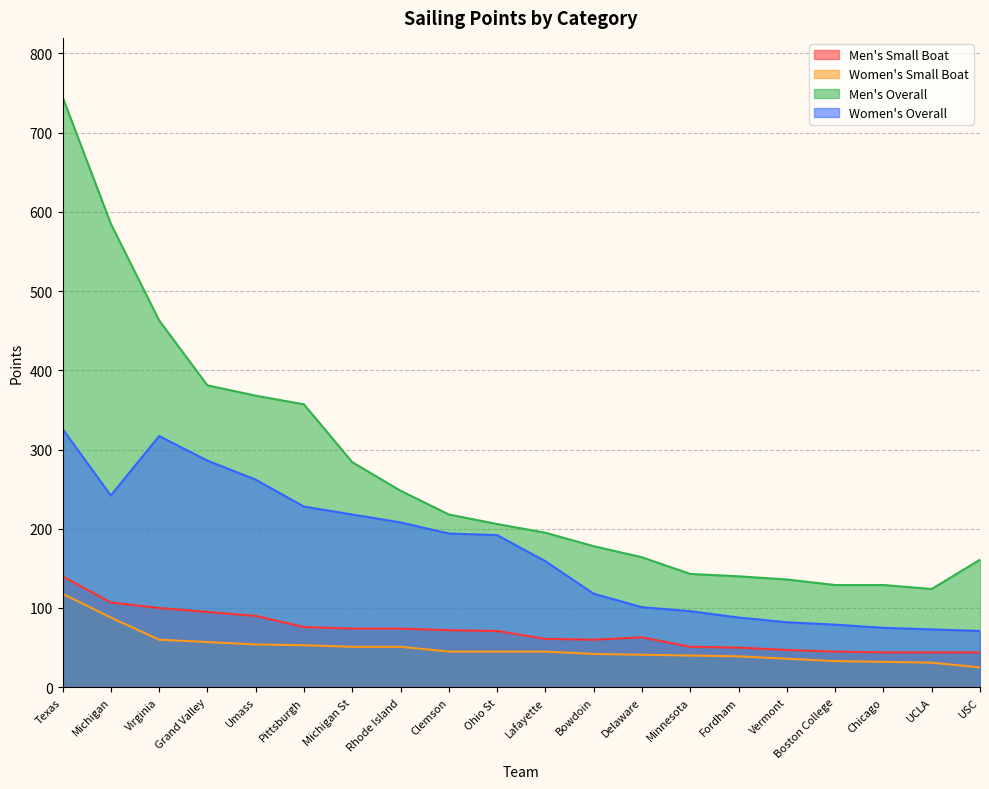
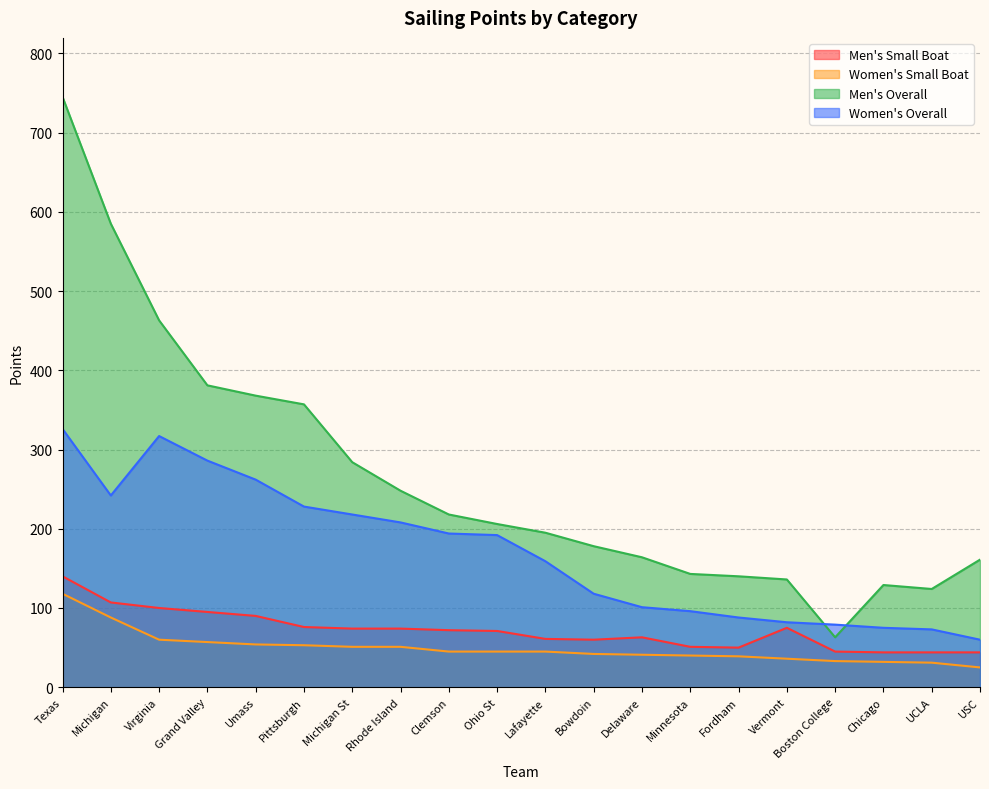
  {
    "Men's Small Boat": {
      "Texas": 140,
      "Michigan": 110,
      "Virginia": 100,
      "Grand Valley": 100,
      "Umass": 90,
      "Pittsburgh": 80,
      "Michigan St": 70,
      "Rhode Island": 70,
      "Clemson": 70,
      "Ohio St": 70,
      "Lafayette": 60,
      "Bowdoin": 60,
      "Delaware": 60,
      "Minnesota": 50,
      "Fordham": 50,
-     "Vermont": 50,
+     "Vermont": 80,
      "Boston College": 50,
      "Chicago": 40,
      "UCLA": 40,
      "USC": 40
    },
    "Women's Small Boat": {
      "Texas": 120,
      "Michigan": 90,
      "Virginia": 60,
      "Grand Valley": 60,
      "Umass": 50,
      "Pittsburgh": 50,
      "Michigan St": 50,
      "Rhode Island": 50,
      "Clemson": 50,
      "Ohio St": 50,
      "Lafayette": 50,
      "Bowdoin": 40,
      "Delaware": 40,
      "Minnesota": 40,
      "Fordham": 40,
      "Vermont": 40,
      "Boston College": 30,
      "Chicago": 30,
      "UCLA": 30,
      "USC": 30
    },
    "Men's Overall": {
      "Texas": 750,
      "Michigan": 590,
      "Virginia": 460,
      "Grand Valley": 380,
      "Umass": 370,
      "Pittsburgh": 360,
      "Michigan St": 280,
      "Rhode Island": 250,
      "Clemson": 220,
      "Ohio St": 210,
      "Lafayette": 200,
      "Bowdoin": 180,
      "Delaware": 160,
      "Minnesota": 140,
      "Fordham": 140,
      "Vermont": 140,
-     "Boston College": 130,
+     "Boston College": 60,
      "Chicago": 130,
      "UCLA": 120,
      "USC": 160
    },
    "Women's Overall": {
      "Texas": 330,
      "Michigan": 240,
      "Virginia": 320,
      "Grand Valley": 290,
      "Umass": 260,
      "Pittsburgh": 230,
      "Michigan St": 220,
      "Rhode Island": 210,
      "Clemson": 190,
      "Ohio St": 190,
      "Lafayette": 160,
      "Bowdoin": 120,
      "Delaware": 100,
      "Minnesota": 100,
      "Fordham": 90,
      "Vermont": 80,
      "Boston College": 80,
      "Chicago": 80,
      "UCLA": 70,
-     "USC": 70
+     "USC": 60
    }
  }
